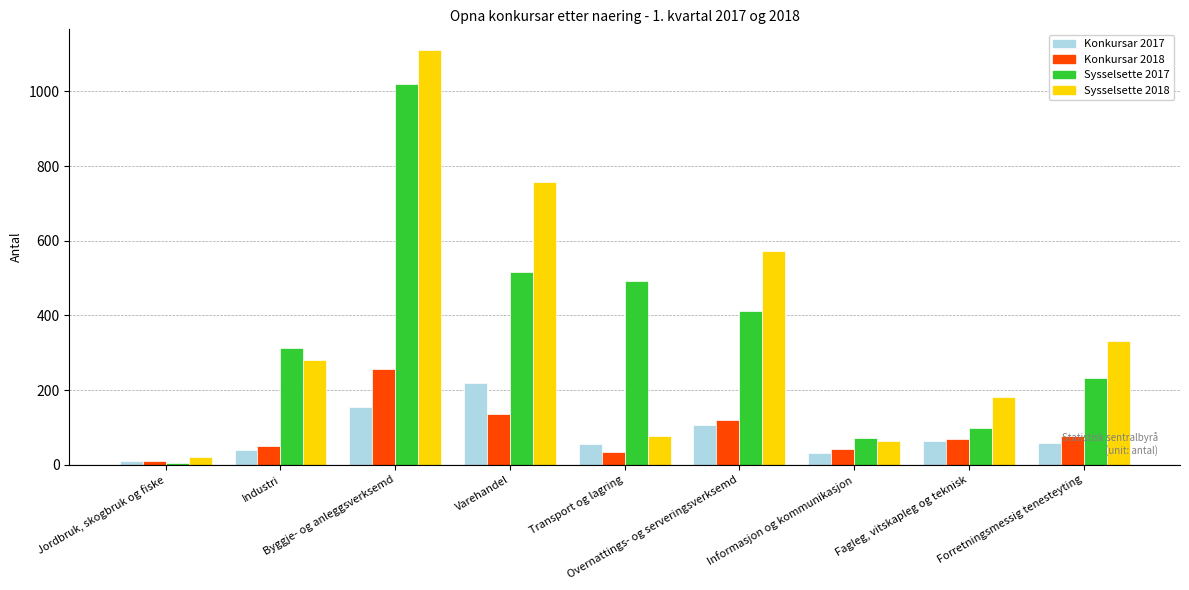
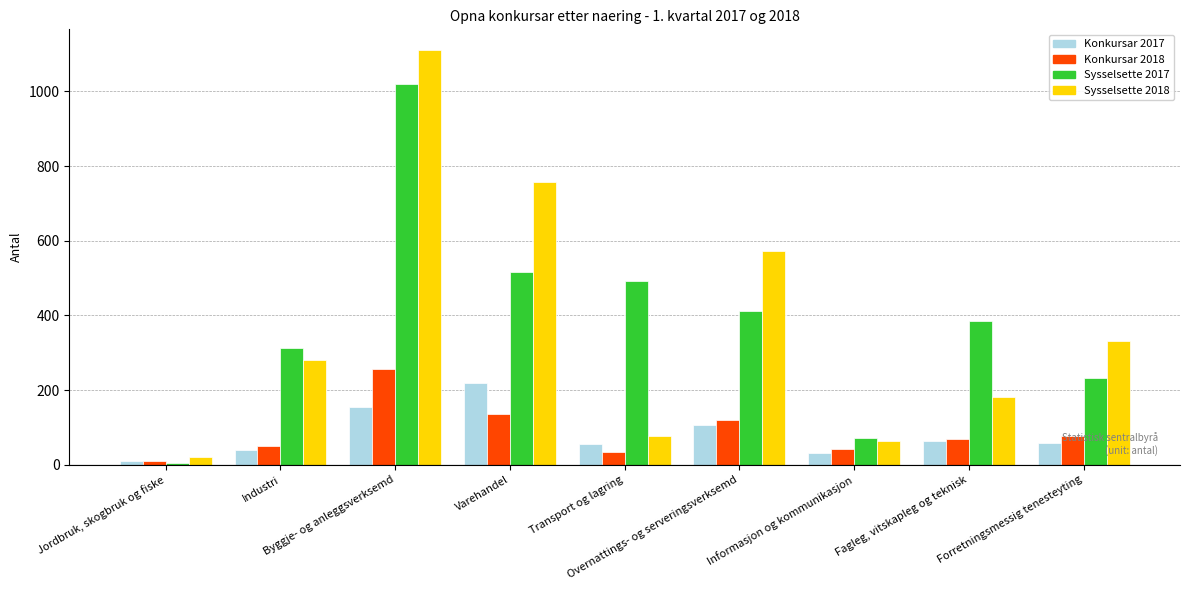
  {
    "Konkursar 2017": {
      "Jordbruk, skogbruk og fiske": 10,
      "Industri": 40,
      "Byggje- og anleggsverksemd": 160,
      "Varehandel": 220,
      "Transport og lagring": 60,
      "Overnattings- og serveringsverksemd": 110,
      "Informasjon og kommunikasjon": 30,
      "Fagleg, vitskapleg og teknisk": 60,
      "Forretningsmessig tenesteyting": 60
    },
    "Konkursar 2018": {
      "Jordbruk, skogbruk og fiske": 10,
      "Industri": 50,
      "Byggje- og anleggsverksemd": 260,
      "Varehandel": 140,
      "Transport og lagring": 30,
      "Overnattings- og serveringsverksemd": 120,
      "Informasjon og kommunikasjon": 40,
      "Fagleg, vitskapleg og teknisk": 70,
      "Forretningsmessig tenesteyting": 80
    },
    "Sysselsette 2017": {
      "Industri": 310,
      "Byggje- og anleggsverksemd": 1020,
      "Varehandel": 520,
      "Transport og lagring": 490,
      "Overnattings- og serveringsverksemd": 410,
      "Informasjon og kommunikasjon": 70,
-     "Fagleg, vitskapleg og teknisk": 100,
+     "Fagleg, vitskapleg og teknisk": 380,
      "Forretningsmessig tenesteyting": 230
    },
    "Sysselsette 2018": {
      "Jordbruk, skogbruk og fiske": 20,
      "Industri": 280,
      "Byggje- og anleggsverksemd": 1110,
      "Varehandel": 760,
      "Transport og lagring": 80,
      "Overnattings- og serveringsverksemd": 570,
      "Informasjon og kommunikasjon": 60,
      "Fagleg, vitskapleg og teknisk": 180,
      "Forretningsmessig tenesteyting": 330
    }
  }
